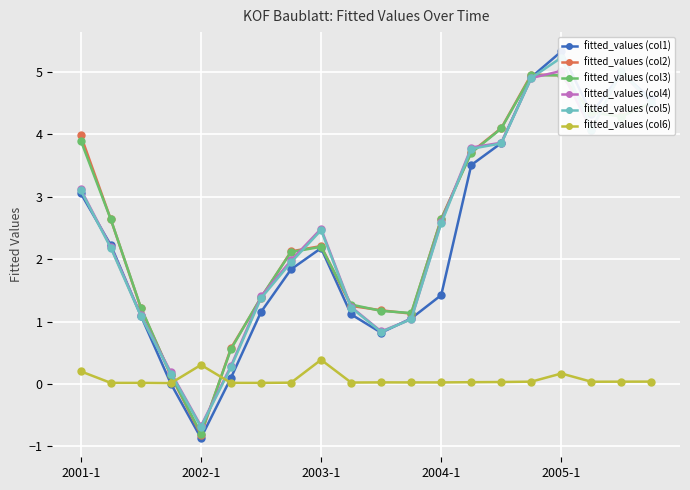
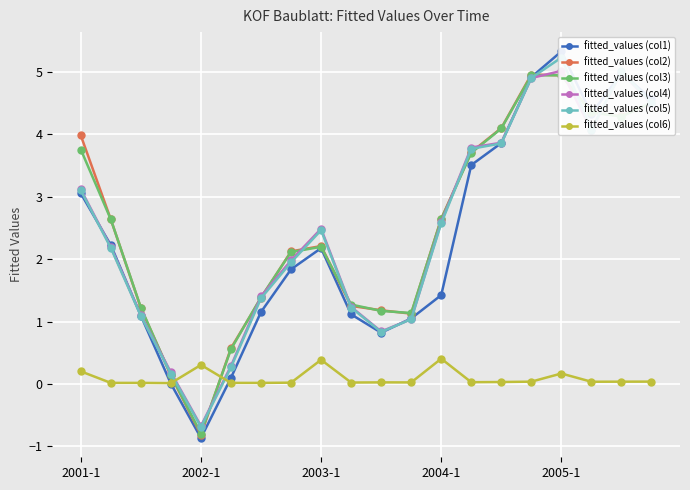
  {
    "fitted_values (col1)": {
      "2001-1": 3.1,
      "2002-1": -0.9,
      "2004-1": 1.4
    },
    "fitted_values (col2)": {
      "2001-1": 4.0
    },
    "fitted_values (col3)": {
-     "2001-1": 3.9
+     "2001-1": 3.8
    },
    "fitted_values (col6)": {
      "2001-1": 0.2,
      "2002-1": 0.3,
      "2003-1": 0.4,
-     "2004-1": 0.0,
+     "2004-1": 0.4,
      "2005-1": 0.2
    }
  }
